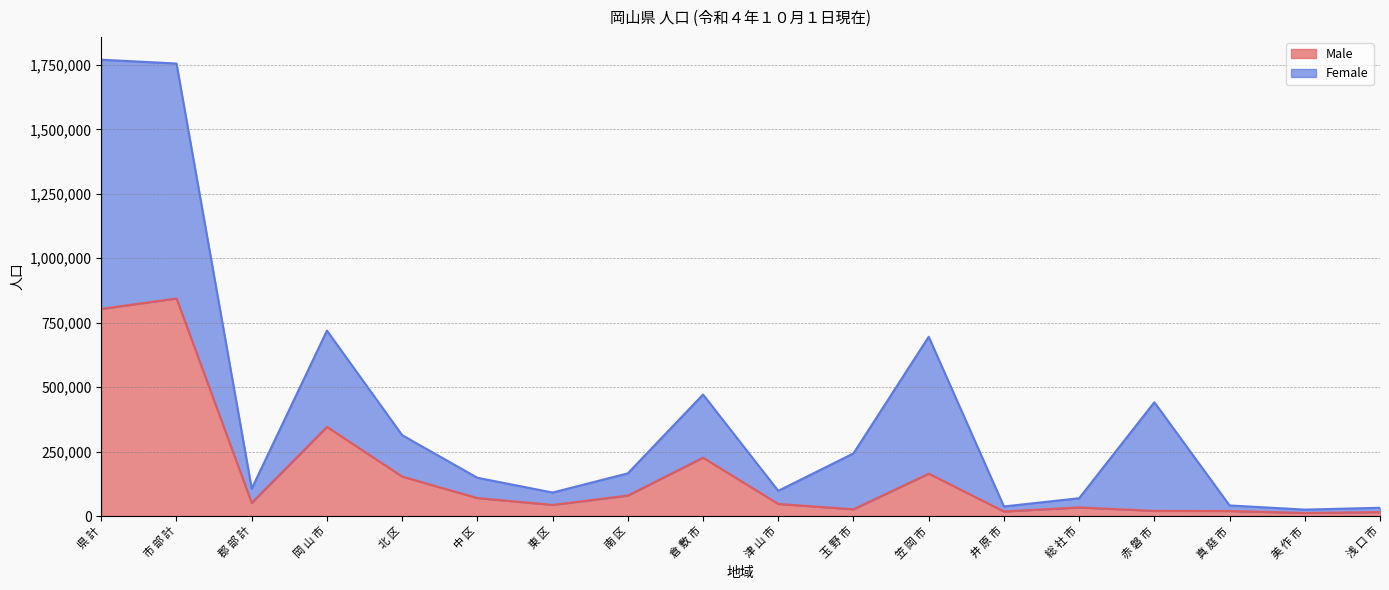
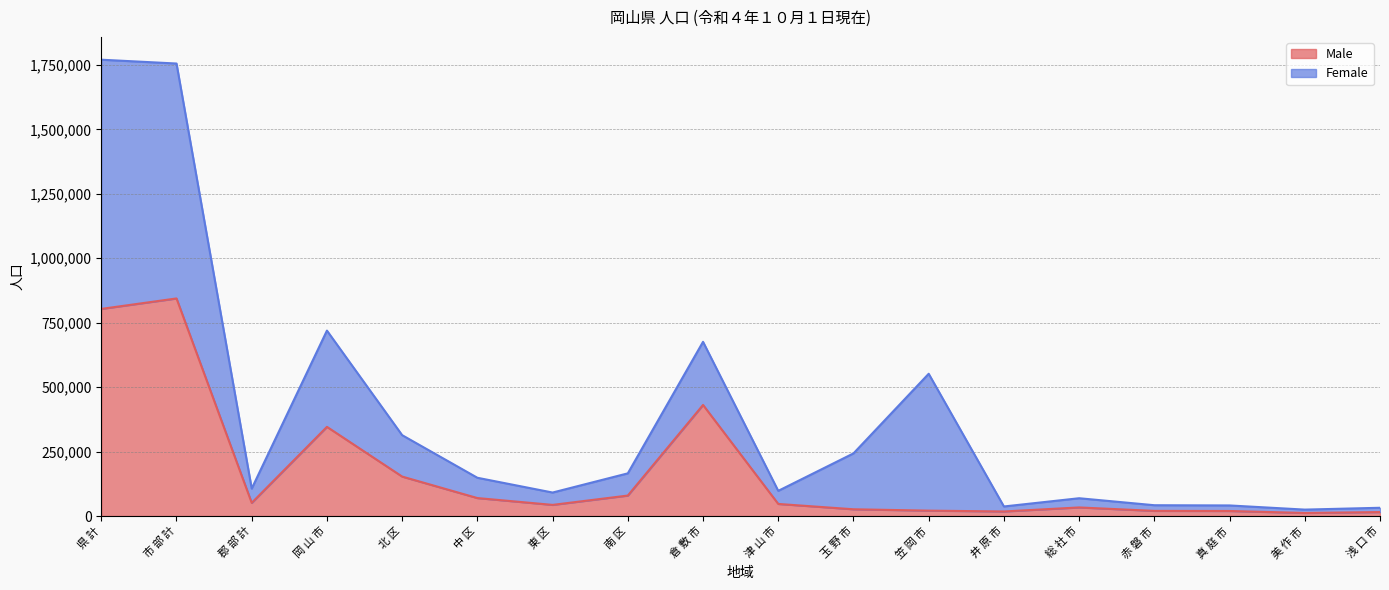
  {
    "Male": {
      "県 計": "800,000",
      "市 部 計": "840,000",
      "郡 部 計": "50,000",
      "岡 山 市": "350,000",
      "北 区": "150,000",
      "中 区": "70,000",
      "東 区": "40,000",
      "南 区": "80,000",
-     "倉 敷 市": "230,000",
+     "倉 敷 市": "430,000",
      "津 山 市": "50,000",
      "玉 野 市": "30,000",
-     "笠 岡 市": "160,000",
+     "笠 岡 市": "20,000",
      "井 原 市": "20,000",
      "総 社 市": "30,000",
      "赤 磐 市": "20,000",
      "真 庭 市": "20,000",
      "美 作 市": "10,000",
      "浅 口 市": "20,000"
    },
    "Female": {
      "県 計": "970,000",
      "市 部 計": "910,000",
      "郡 部 計": "60,000",
      "岡 山 市": "370,000",
      "北 区": "160,000",
      "中 区": "80,000",
      "東 区": "50,000",
      "南 区": "90,000",
      "倉 敷 市": "240,000",
      "津 山 市": "50,000",
      "玉 野 市": "220,000",
      "笠 岡 市": "530,000",
      "井 原 市": "20,000",
      "総 社 市": "40,000",
-     "赤 磐 市": "420,000",
+     "赤 磐 市": "20,000",
      "真 庭 市": "20,000",
      "美 作 市": "10,000",
      "浅 口 市": "20,000"
    }
  }
